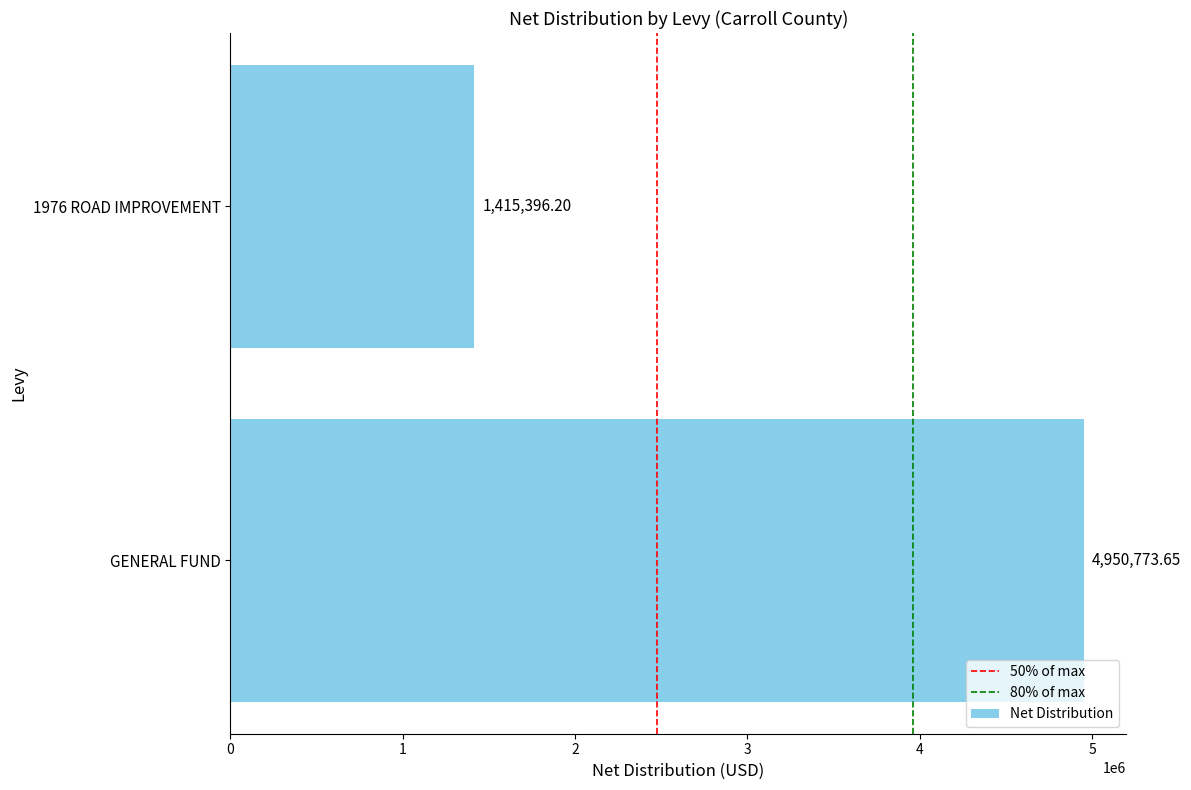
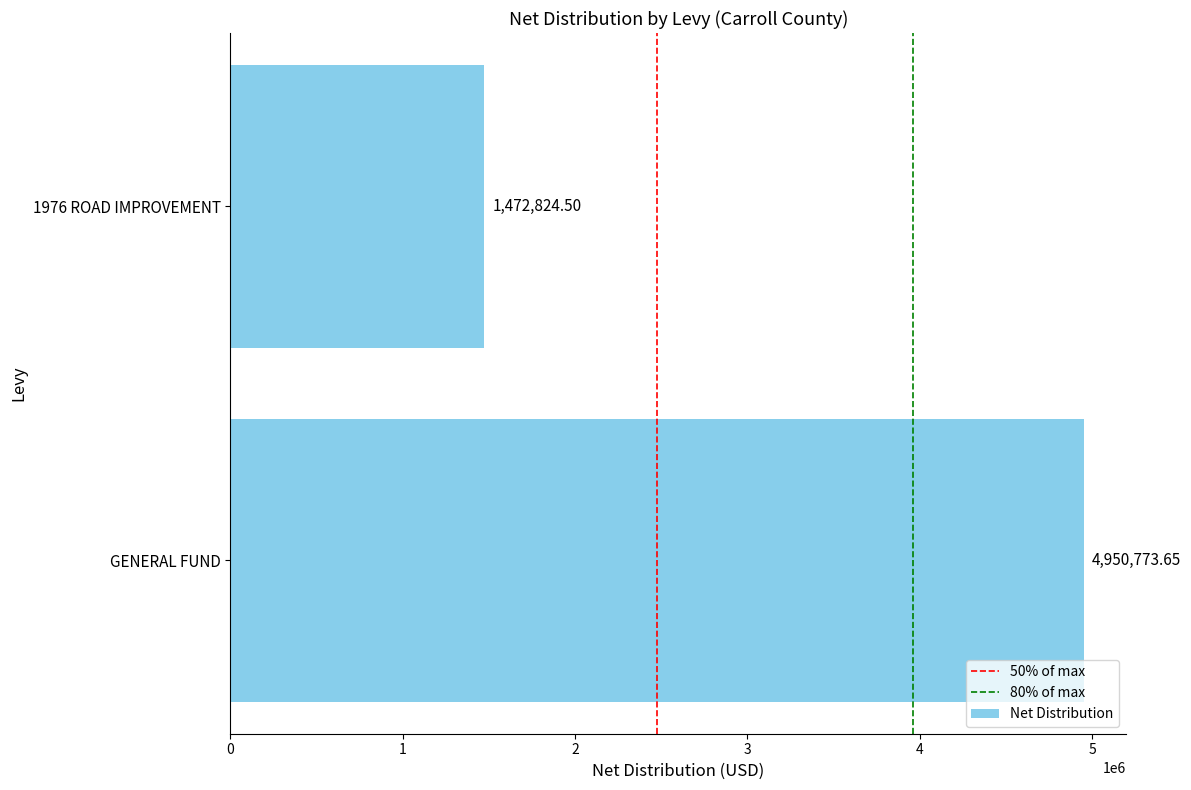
  {
-   "1976 ROAD IMPROVEMENT": "1,415,396.20",
+   "1976 ROAD IMPROVEMENT": "1,472,824.50",
    "GENERAL FUND": "4,950,773.65"
  }
